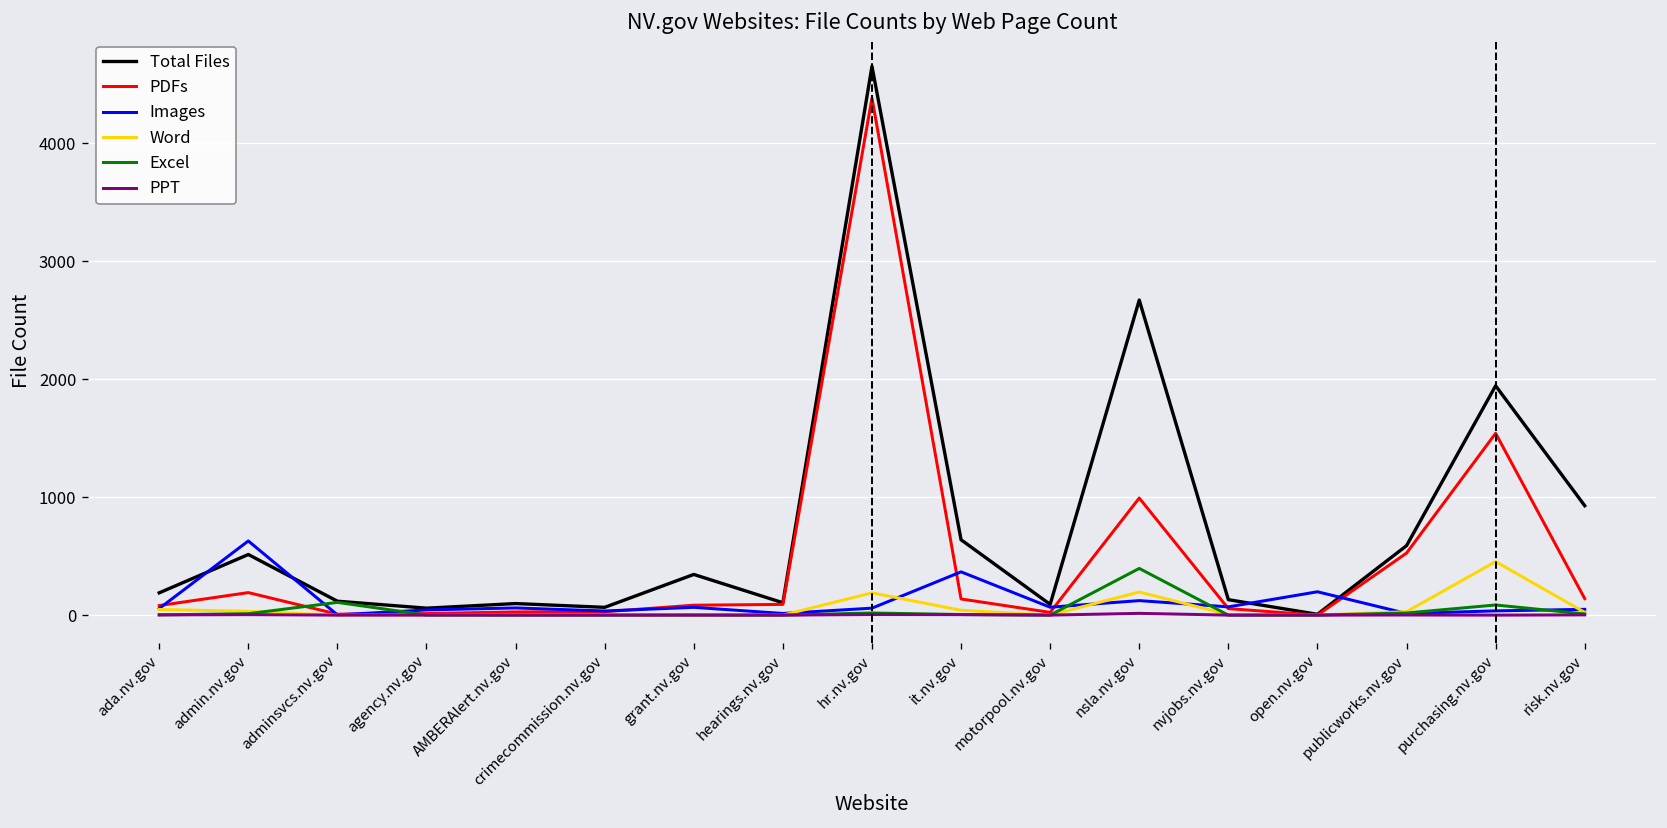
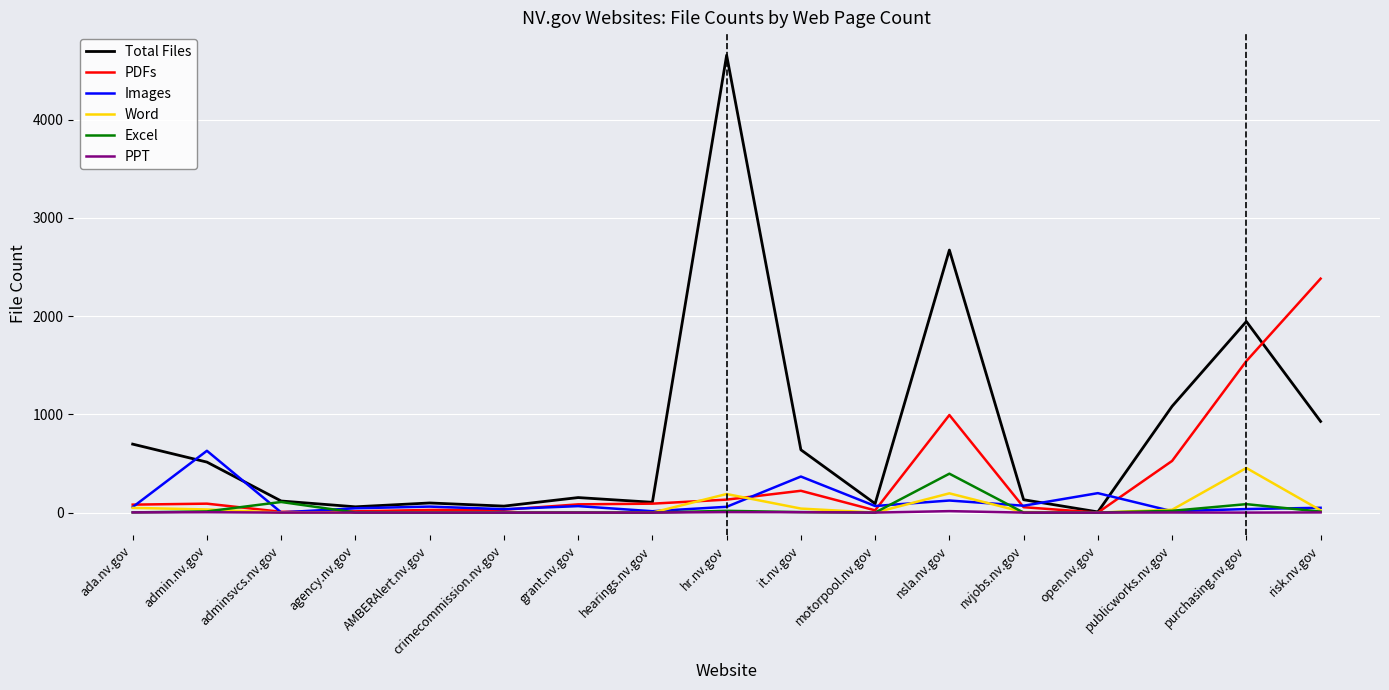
  {
    "Total Files": {
-     "ada.nv.gov": 200,
+     "ada.nv.gov": 700,
      "admin.nv.gov": 500,
      "AMBERAlert.nv.gov": 100,
      "crimecommission.nv.gov": 100,
-     "grant.nv.gov": 300,
+     "grant.nv.gov": 200,
      "hr.nv.gov": 4700,
      "it.nv.gov": 600,
      "nsla.nv.gov": 2700,
      "nvjobs.nv.gov": 100,
-     "publicworks.nv.gov": 600,
+     "publicworks.nv.gov": 1100,
      "purchasing.nv.gov": 1900,
      "risk.nv.gov": 900
    },
    "PDFs": {
-     "admin.nv.gov": 200,
-     "hr.nv.gov": 4400,
-     "it.nv.gov": 100,
+     "admin.nv.gov": 100,
+     "hr.nv.gov": 100,
+     "it.nv.gov": 200,
      "nsla.nv.gov": 1000,
      "publicworks.nv.gov": 500,
      "purchasing.nv.gov": 1500,
-     "risk.nv.gov": 100
+     "risk.nv.gov": 2400
    },
    "Images": {
      "admin.nv.gov": 600,
      "AMBERAlert.nv.gov": 100,
      "hr.nv.gov": 100,
      "it.nv.gov": 400,
      "nsla.nv.gov": 100,
      "open.nv.gov": 200,
      "purchasing.nv.gov": 0
    },
    "Word": {
      "hr.nv.gov": 200,
      "it.nv.gov": 0,
      "nsla.nv.gov": 200,
      "purchasing.nv.gov": 500
    },
    "Excel": {
      "nsla.nv.gov": 400,
      "purchasing.nv.gov": 100
    },
    "PPT": {
      "nsla.nv.gov": 0,
      "purchasing.nv.gov": 0
    }
  }
